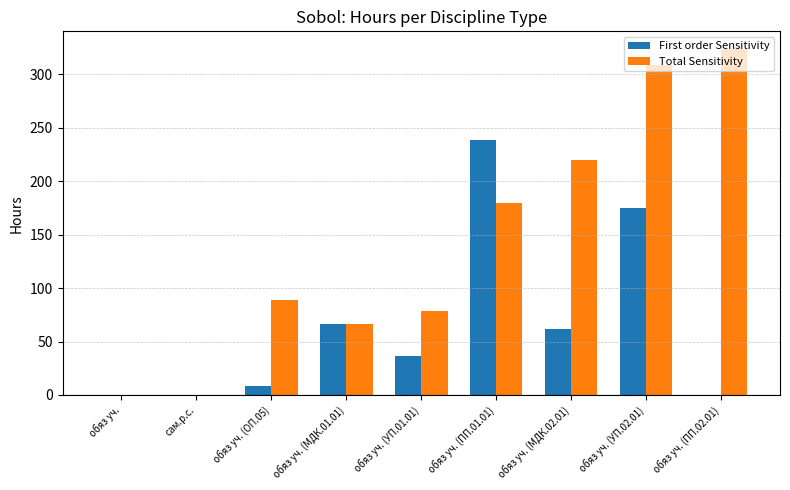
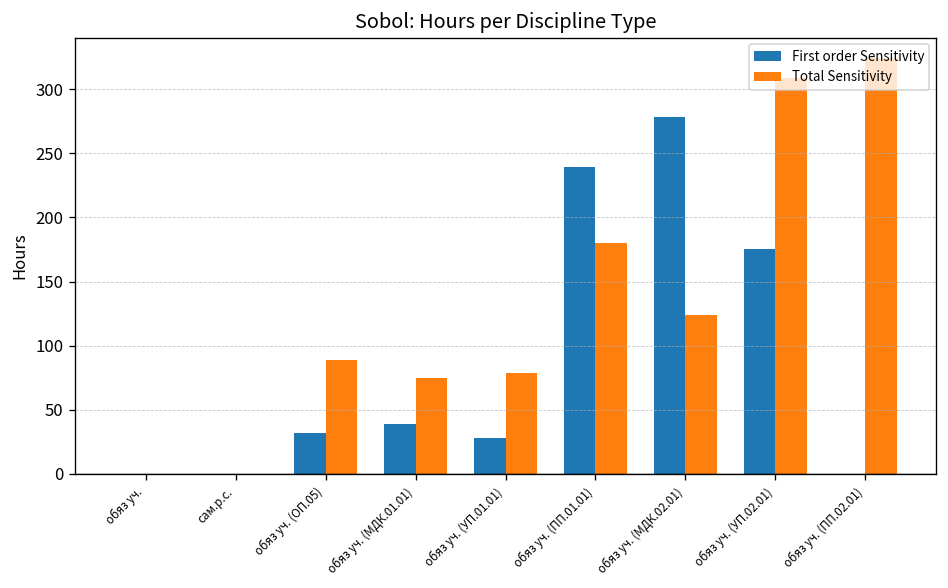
  {
    "First order Sensitivity": {
      "обяз уч.": 0,
      "сам.р.с.": 0,
-     "обяз уч. (ОП.05)": 8,
-     "обяз уч. (МДК.01.01)": 66,
-     "обяз уч. (УП.01.01)": 36,
+     "обяз уч. (ОП.05)": 32,
+     "обяз уч. (МДК.01.01)": 39,
+     "обяз уч. (УП.01.01)": 28,
      "обяз уч. (ПП.01.01)": 239,
-     "обяз уч. (МДК.02.01)": 62,
+     "обяз уч. (МДК.02.01)": 278,
      "обяз уч. (УП.02.01)": 175,
      "обяз уч. (ПП.02.01)": 0
    },
    "Total Sensitivity": {
      "обяз уч.": 0,
      "сам.р.с.": 0,
      "обяз уч. (ОП.05)": 89,
-     "обяз уч. (МДК.01.01)": 66,
+     "обяз уч. (МДК.01.01)": 75,
      "обяз уч. (УП.01.01)": 79,
      "обяз уч. (ПП.01.01)": 180,
-     "обяз уч. (МДК.02.01)": 220
+     "обяз уч. (МДК.02.01)": 124
    }
  }
